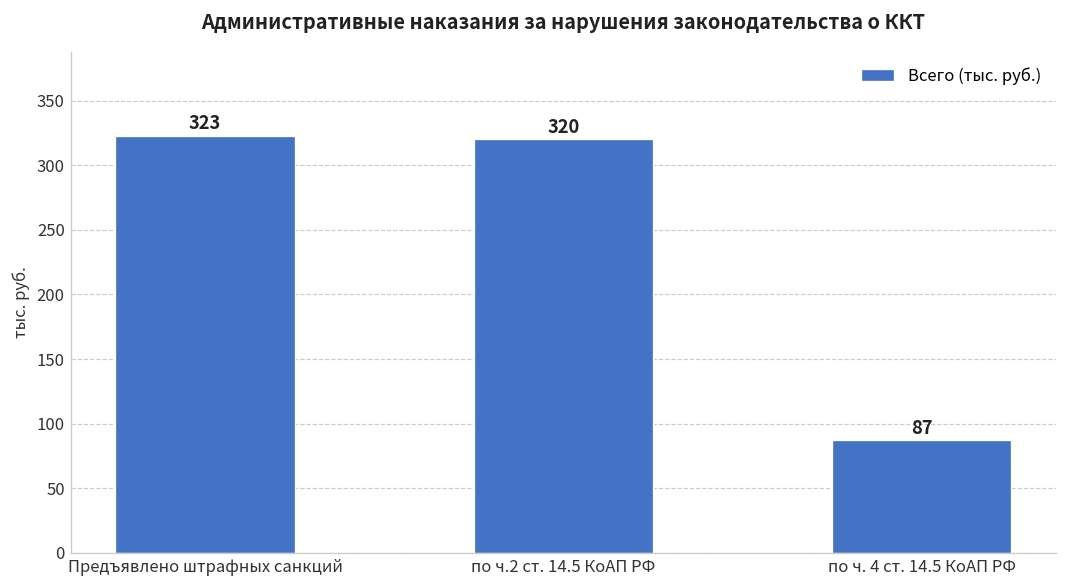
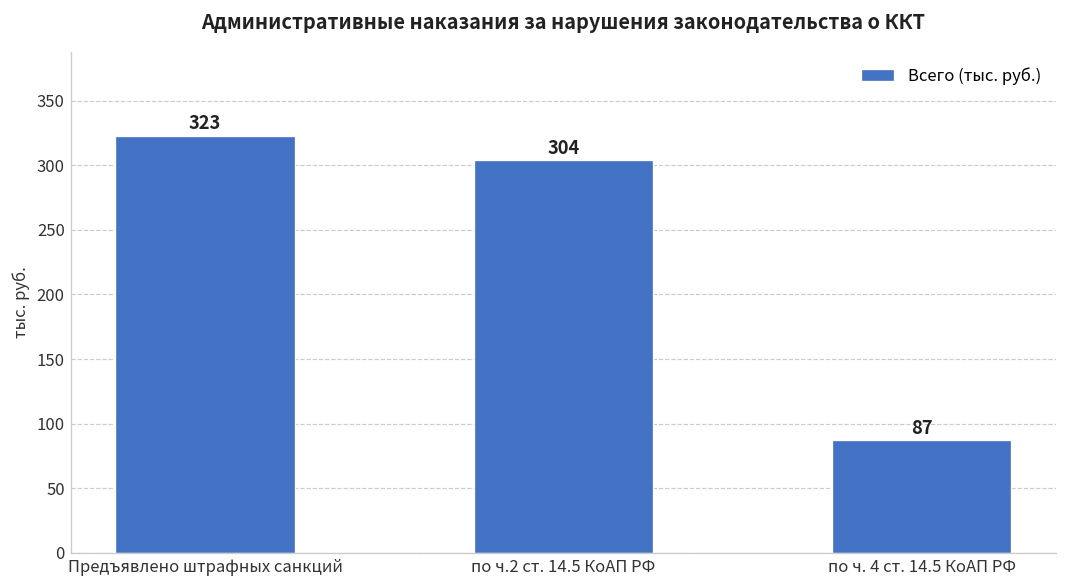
  {
    "Предъявлено штрафных санкций": 323,
-   "по ч.2 ст. 14.5 КоАП РФ": 320,
+   "по ч.2 ст. 14.5 КоАП РФ": 304,
    "по ч. 4 ст. 14.5 КоАП РФ": 87
  }
